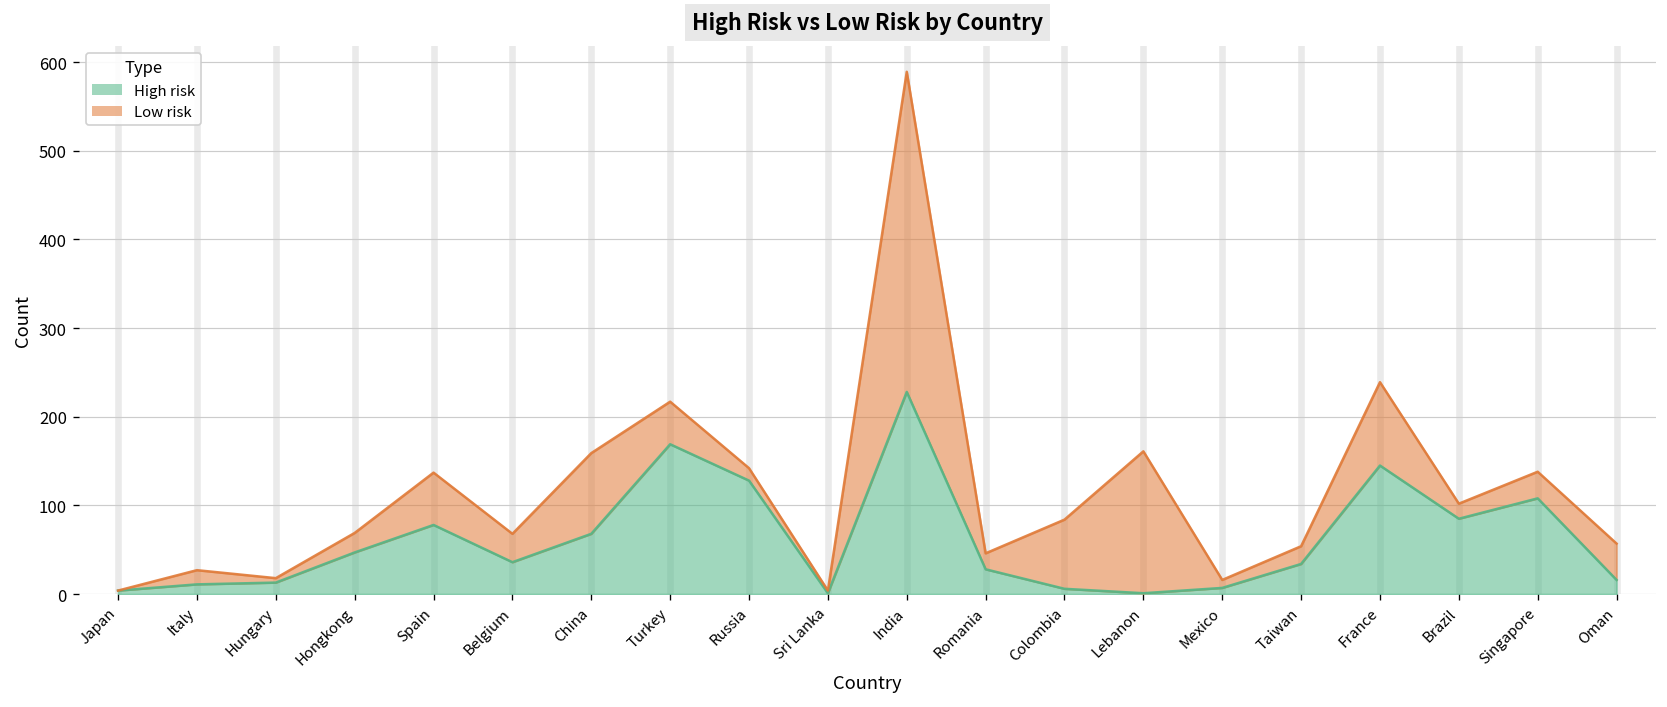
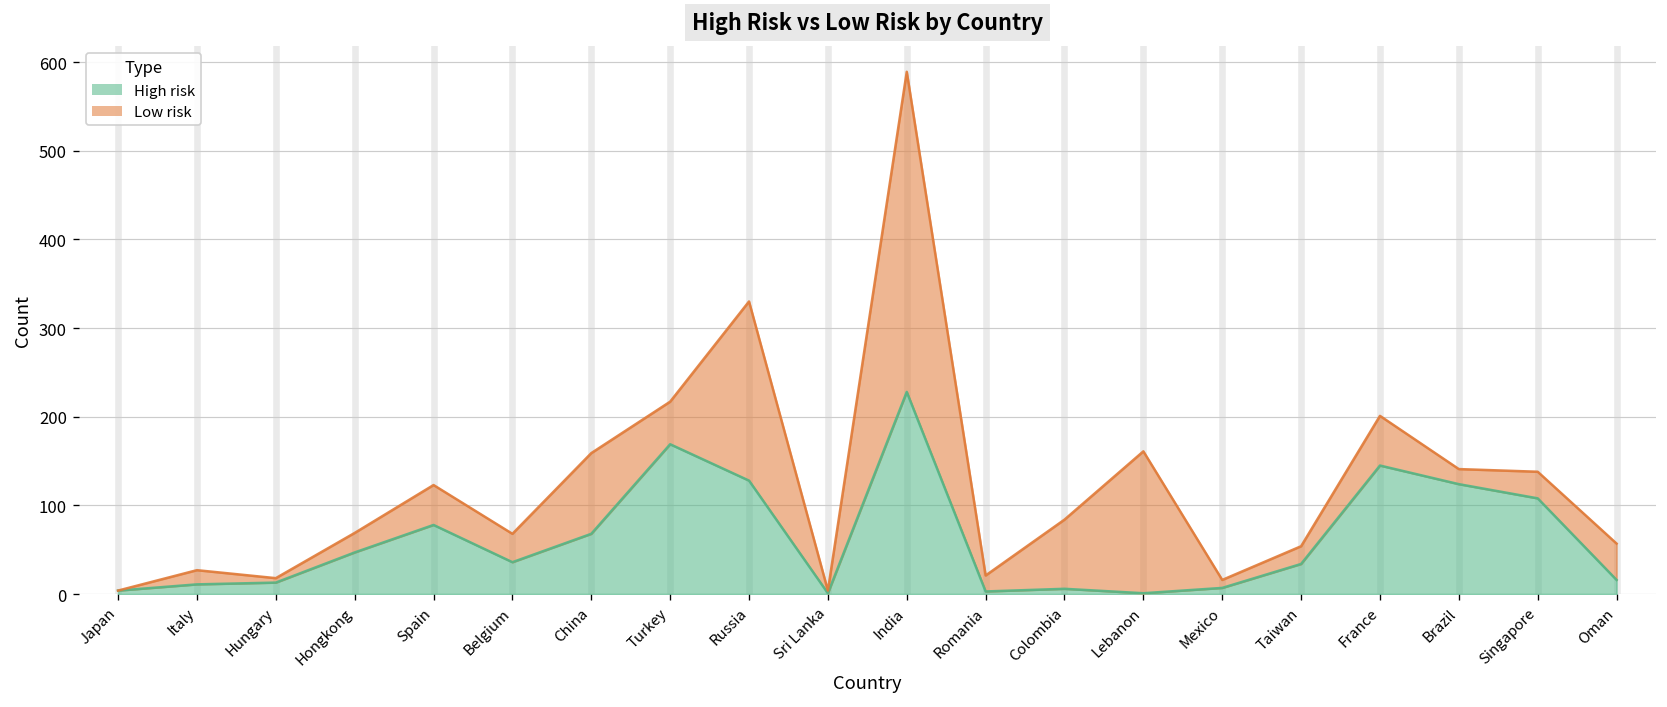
  {
    "High risk": {
      "Italy": 10,
      "Hungary": 10,
      "Hongkong": 50,
      "Spain": 80,
      "Belgium": 40,
      "China": 70,
      "Turkey": 170,
      "Russia": 130,
      "India": 230,
-     "Romania": 30,
+     "Romania": 0,
      "Colombia": 10,
      "Lebanon": 0,
      "Mexico": 10,
      "Taiwan": 30,
      "France": 150,
-     "Brazil": 90,
+     "Brazil": 120,
      "Singapore": 110,
      "Oman": 20
    },
    "Low risk": {
      "Italy": 20,
      "Hungary": 10,
      "Hongkong": 20,
-     "Spain": 60,
+     "Spain": 50,
      "Belgium": 30,
      "China": 90,
      "Turkey": 50,
-     "Russia": 10,
+     "Russia": 200,
      "India": 360,
      "Romania": 20,
      "Colombia": 80,
      "Lebanon": 160,
      "Mexico": 10,
      "Taiwan": 20,
-     "France": 90,
+     "France": 60,
      "Brazil": 20,
      "Singapore": 30,
      "Oman": 40
    }
  }
